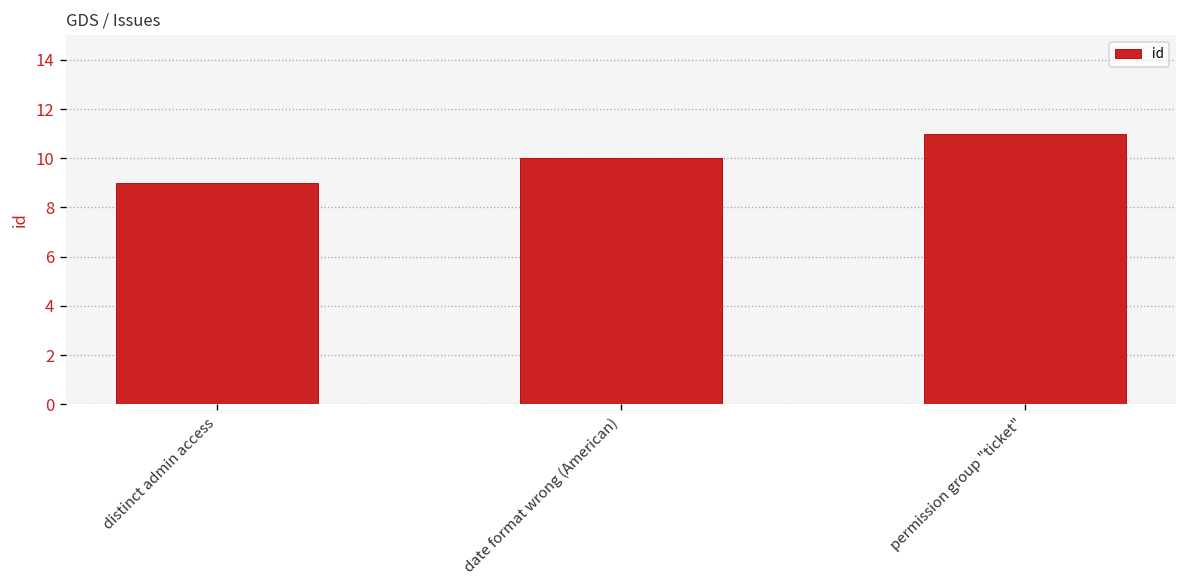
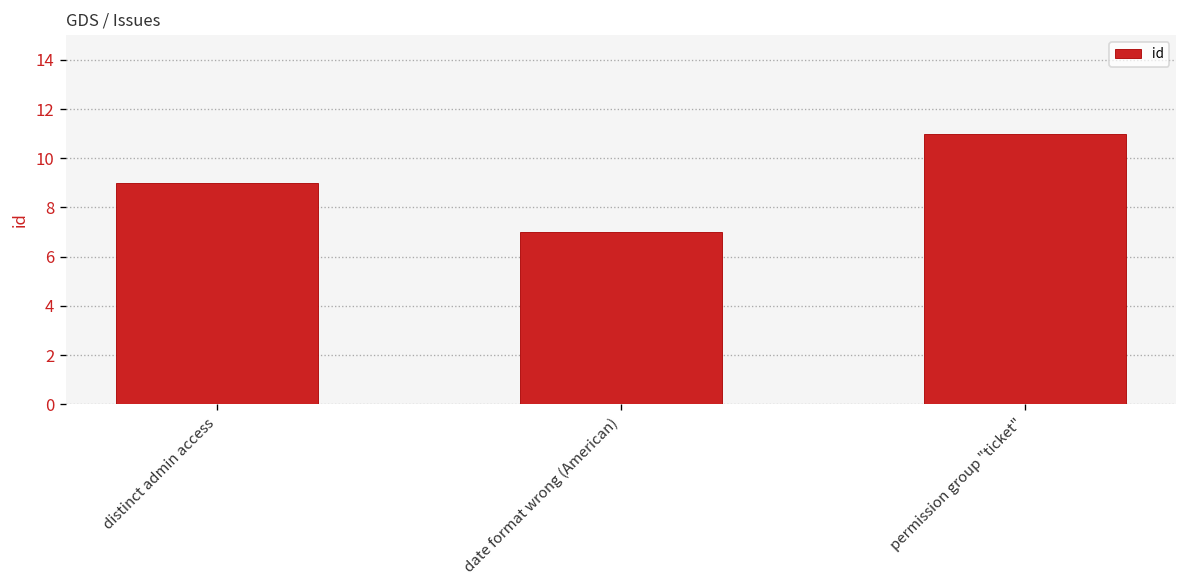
  {
    "distinct admin access": 9,
-   "date format wrong (American)": 10,
+   "date format wrong (American)": 7,
    "permission group \"ticket\"": 11
  }
